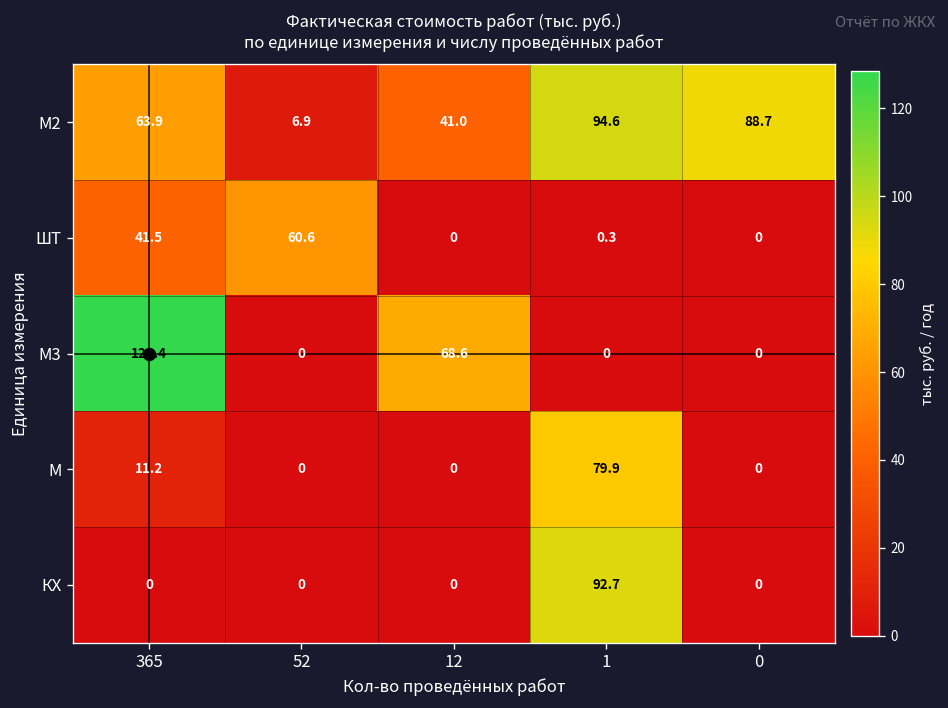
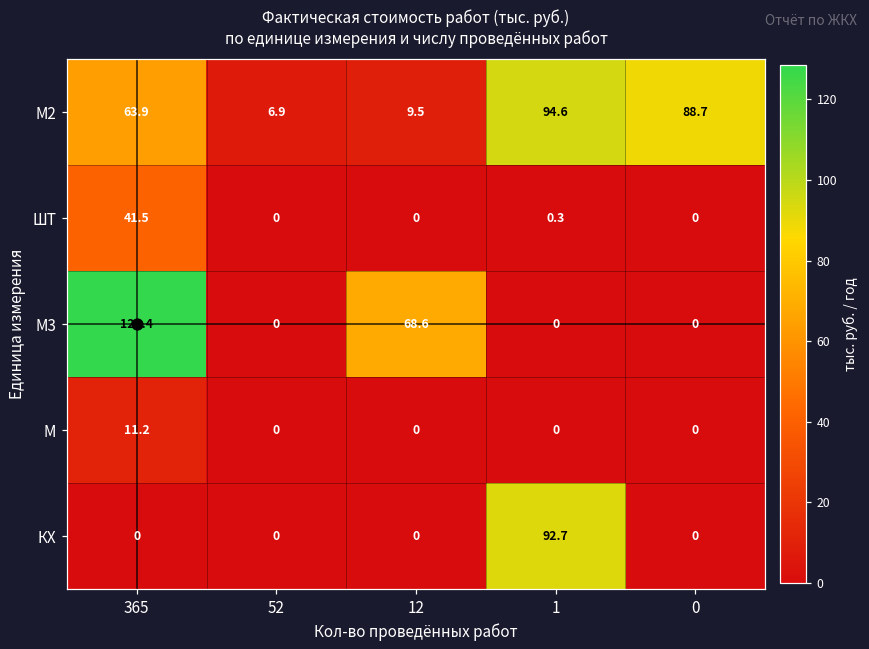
  {
    "М2": {
      "365": 63.9,
      "52": 6.9,
-     "12": 41.0,
+     "12": 9.5,
      "1": 94.6,
      "0": 88.7
    },
    "ШТ": {
      "365": 41.5,
-     "52": 60.6,
+     "52": 0,
      "12": 0,
      "1": 0.3,
      "0": 0
    },
    "М3": {
      "52": 0,
      "12": 68.6,
      "1": 0,
      "0": 0
    },
    "М": {
      "365": 11.2,
      "52": 0,
      "12": 0,
-     "1": 79.9,
+     "1": 0,
      "0": 0
    },
    "КХ": {
      "365": 0,
      "52": 0,
      "12": 0,
      "1": 92.7,
      "0": 0
    }
  }
